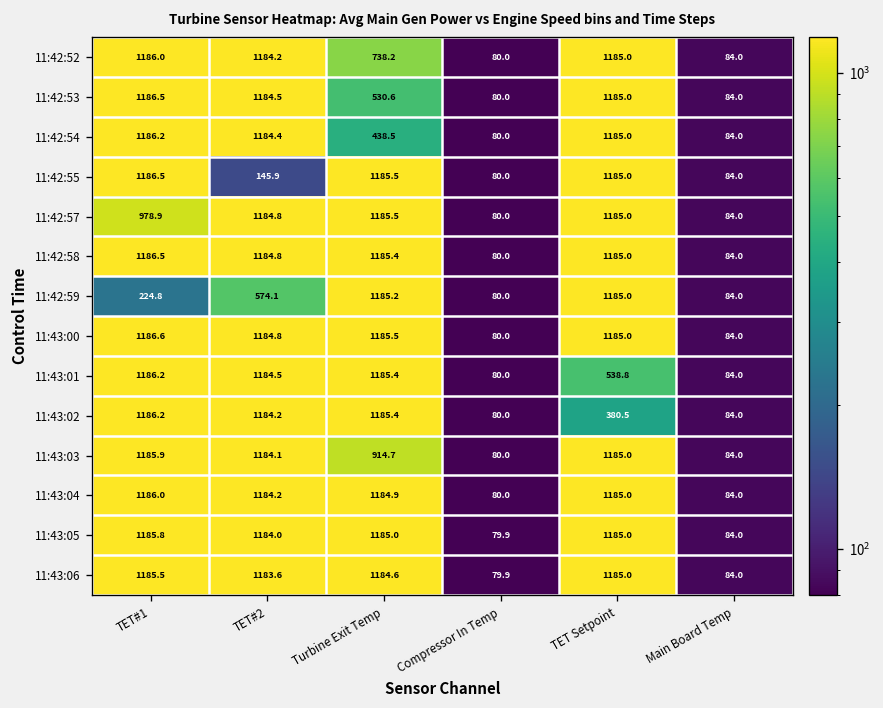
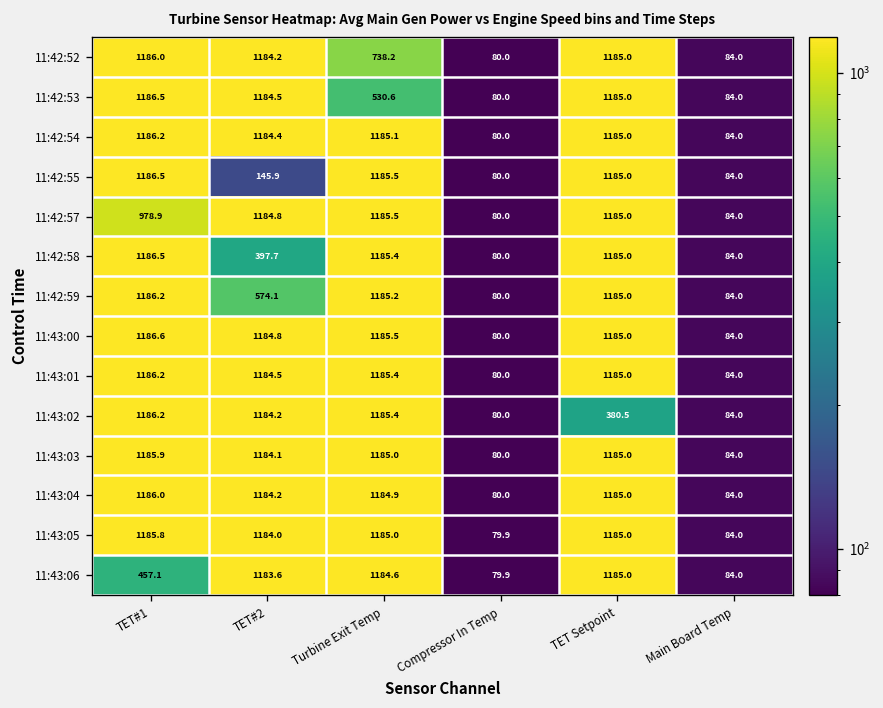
  {
    "11:42:52": {
      "TET#1": 1186.0,
      "TET#2": 1184.2,
      "Turbine Exit Temp": 738.2,
      "Compressor In Temp": 80.0,
      "TET Setpoint": 1185.0,
      "Main Board Temp": 84.0
    },
    "11:42:53": {
      "TET#1": 1186.5,
      "TET#2": 1184.5,
      "Turbine Exit Temp": 530.6,
      "Compressor In Temp": 80.0,
      "TET Setpoint": 1185.0,
      "Main Board Temp": 84.0
    },
    "11:42:54": {
      "TET#1": 1186.2,
      "TET#2": 1184.4,
-     "Turbine Exit Temp": 438.5,
+     "Turbine Exit Temp": 1185.1,
      "Compressor In Temp": 80.0,
      "TET Setpoint": 1185.0,
      "Main Board Temp": 84.0
    },
    "11:42:55": {
      "TET#1": 1186.5,
      "TET#2": 145.9,
      "Turbine Exit Temp": 1185.5,
      "Compressor In Temp": 80.0,
      "TET Setpoint": 1185.0,
      "Main Board Temp": 84.0
    },
    "11:42:57": {
      "TET#1": 978.9,
      "TET#2": 1184.8,
      "Turbine Exit Temp": 1185.5,
      "Compressor In Temp": 80.0,
      "TET Setpoint": 1185.0,
      "Main Board Temp": 84.0
    },
    "11:42:58": {
      "TET#1": 1186.5,
-     "TET#2": 1184.8,
+     "TET#2": 397.7,
      "Turbine Exit Temp": 1185.4,
      "Compressor In Temp": 80.0,
      "TET Setpoint": 1185.0,
      "Main Board Temp": 84.0
    },
    "11:42:59": {
-     "TET#1": 224.8,
+     "TET#1": 1186.2,
      "TET#2": 574.1,
      "Turbine Exit Temp": 1185.2,
      "Compressor In Temp": 80.0,
      "TET Setpoint": 1185.0,
      "Main Board Temp": 84.0
    },
    "11:43:00": {
      "TET#1": 1186.6,
      "TET#2": 1184.8,
      "Turbine Exit Temp": 1185.5,
      "Compressor In Temp": 80.0,
      "TET Setpoint": 1185.0,
      "Main Board Temp": 84.0
    },
    "11:43:01": {
      "TET#1": 1186.2,
      "TET#2": 1184.5,
      "Turbine Exit Temp": 1185.4,
      "Compressor In Temp": 80.0,
-     "TET Setpoint": 538.8,
+     "TET Setpoint": 1185.0,
      "Main Board Temp": 84.0
    },
    "11:43:02": {
      "TET#1": 1186.2,
      "TET#2": 1184.2,
      "Turbine Exit Temp": 1185.4,
      "Compressor In Temp": 80.0,
      "TET Setpoint": 380.5,
      "Main Board Temp": 84.0
    },
    "11:43:03": {
      "TET#1": 1185.9,
      "TET#2": 1184.1,
-     "Turbine Exit Temp": 914.7,
+     "Turbine Exit Temp": 1185.0,
      "Compressor In Temp": 80.0,
      "TET Setpoint": 1185.0,
      "Main Board Temp": 84.0
    },
    "11:43:04": {
      "TET#1": 1186.0,
      "TET#2": 1184.2,
      "Turbine Exit Temp": 1184.9,
      "Compressor In Temp": 80.0,
      "TET Setpoint": 1185.0,
      "Main Board Temp": 84.0
    },
    "11:43:05": {
      "TET#1": 1185.8,
      "TET#2": 1184.0,
      "Turbine Exit Temp": 1185.0,
      "Compressor In Temp": 79.9,
      "TET Setpoint": 1185.0,
      "Main Board Temp": 84.0
    },
    "11:43:06": {
-     "TET#1": 1185.5,
+     "TET#1": 457.1,
      "TET#2": 1183.6,
      "Turbine Exit Temp": 1184.6,
      "Compressor In Temp": 79.9,
      "TET Setpoint": 1185.0,
      "Main Board Temp": 84.0
    }
  }
